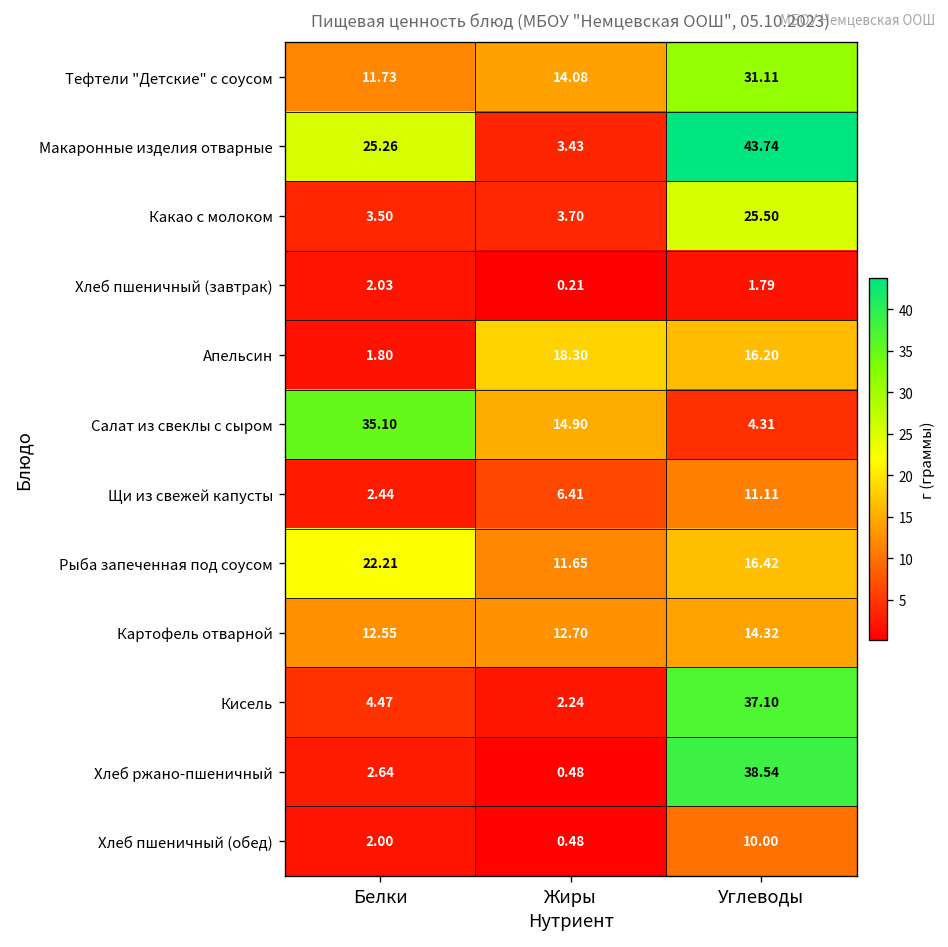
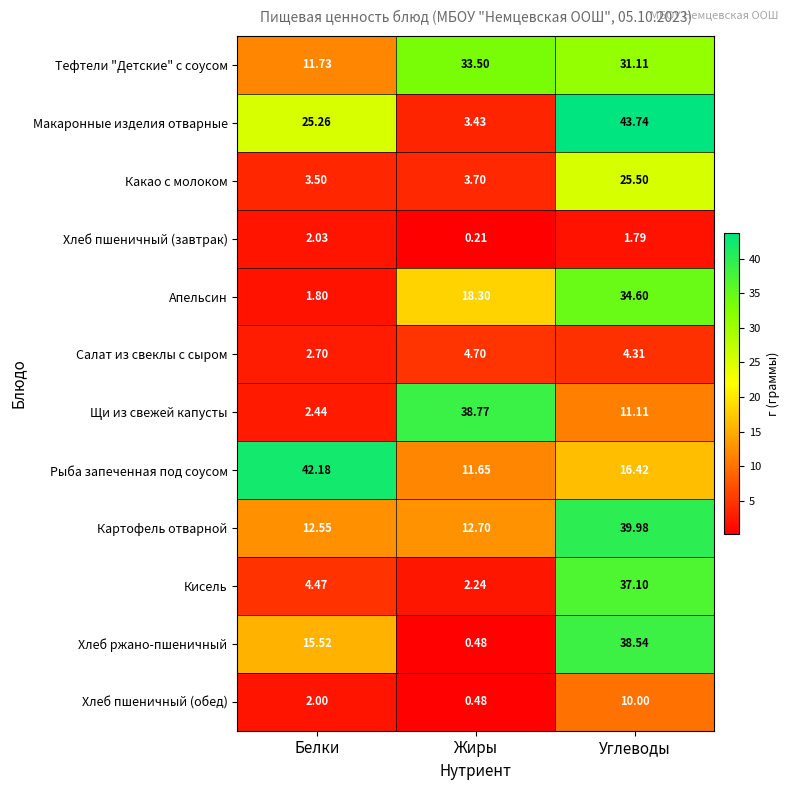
  {
    "Тефтели \"Детские\" с соусом": {
      "Белки": 11.73,
-     "Жиры": 14.08,
+     "Жиры": 33.50,
      "Углеводы": 31.11
    },
    "Макаронные изделия отварные": {
      "Белки": 25.26,
      "Жиры": 3.43,
      "Углеводы": 43.74
    },
    "Какао с молоком": {
      "Белки": 3.50,
      "Жиры": 3.70,
      "Углеводы": 25.50
    },
    "Хлеб пшеничный (завтрак)": {
      "Белки": 2.03,
      "Жиры": 0.21,
      "Углеводы": 1.79
    },
    "Апельсин": {
      "Белки": 1.80,
      "Жиры": 18.30,
-     "Углеводы": 16.20
+     "Углеводы": 34.60
    },
    "Салат из свеклы с сыром": {
-     "Белки": 35.10,
-     "Жиры": 14.90,
+     "Белки": 2.70,
+     "Жиры": 4.70,
      "Углеводы": 4.31
    },
    "Щи из свежей капусты": {
      "Белки": 2.44,
-     "Жиры": 6.41,
+     "Жиры": 38.77,
      "Углеводы": 11.11
    },
    "Рыба запеченная под соусом": {
-     "Белки": 22.21,
+     "Белки": 42.18,
      "Жиры": 11.65,
      "Углеводы": 16.42
    },
    "Картофель отварной": {
      "Белки": 12.55,
      "Жиры": 12.70,
-     "Углеводы": 14.32
+     "Углеводы": 39.98
    },
    "Кисель": {
      "Белки": 4.47,
      "Жиры": 2.24,
      "Углеводы": 37.10
    },
    "Хлеб ржано-пшеничный": {
-     "Белки": 2.64,
+     "Белки": 15.52,
      "Жиры": 0.48,
      "Углеводы": 38.54
    },
    "Хлеб пшеничный (обед)": {
      "Белки": 2.00,
      "Жиры": 0.48,
      "Углеводы": 10.00
    }
  }
